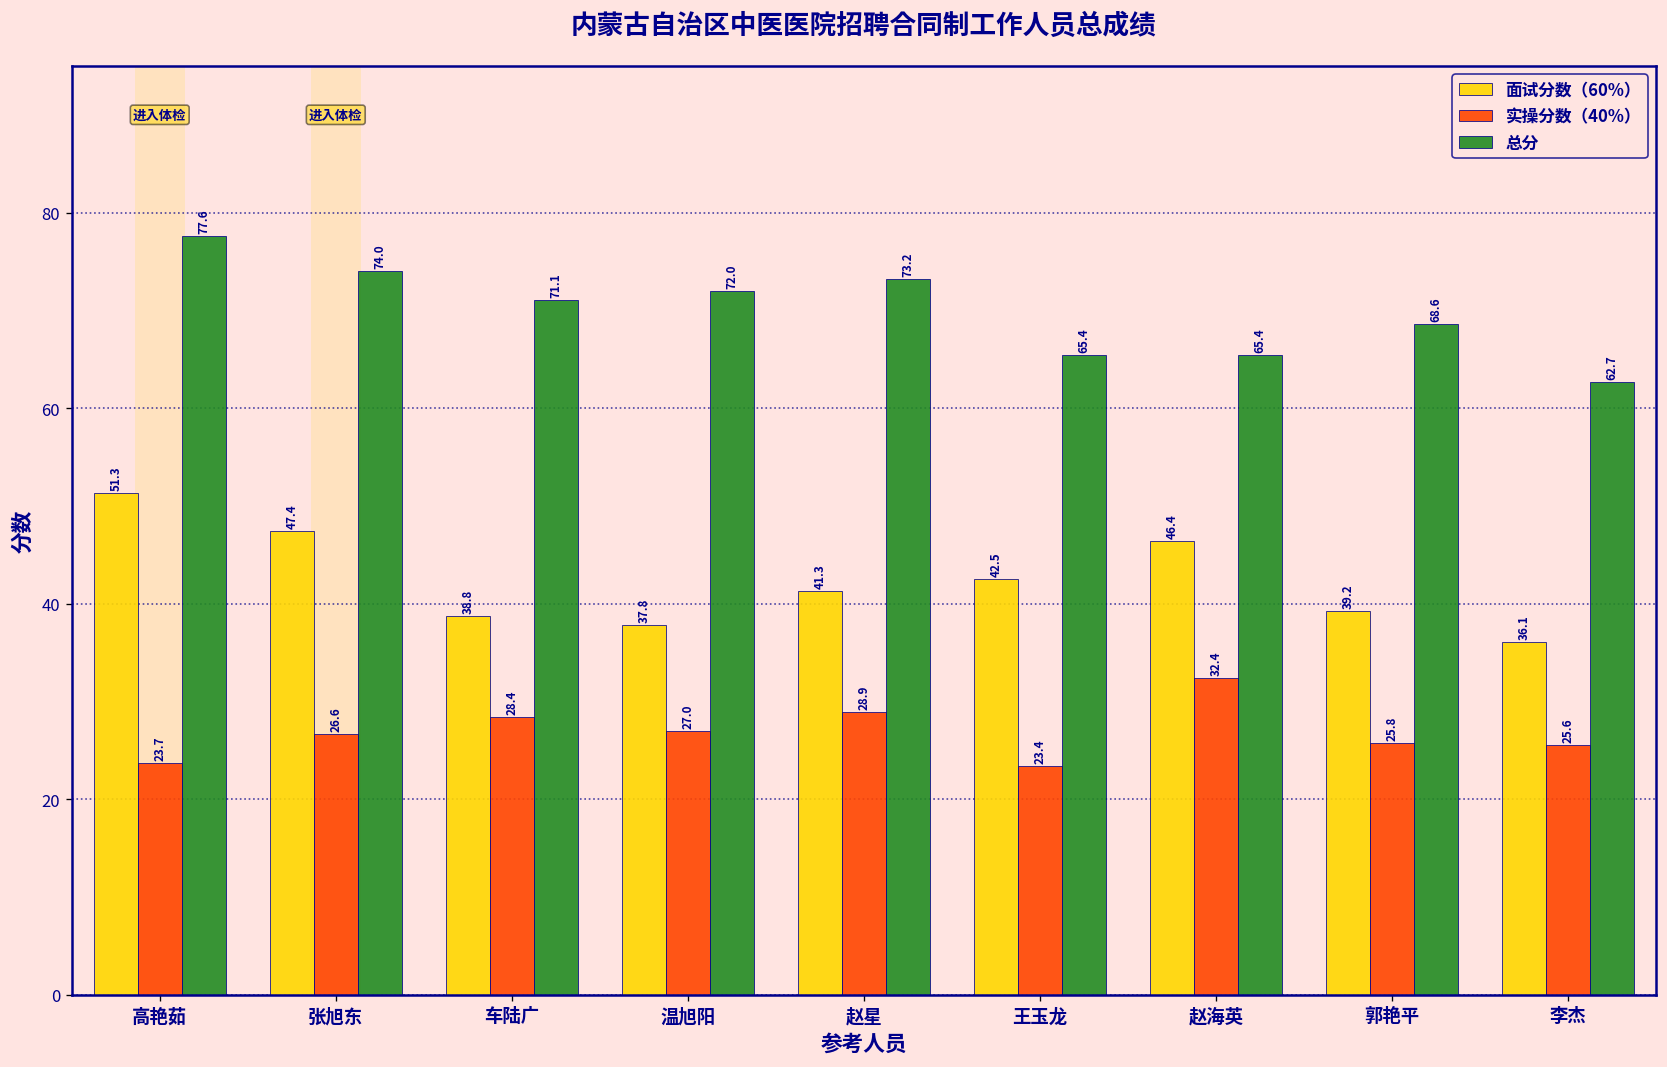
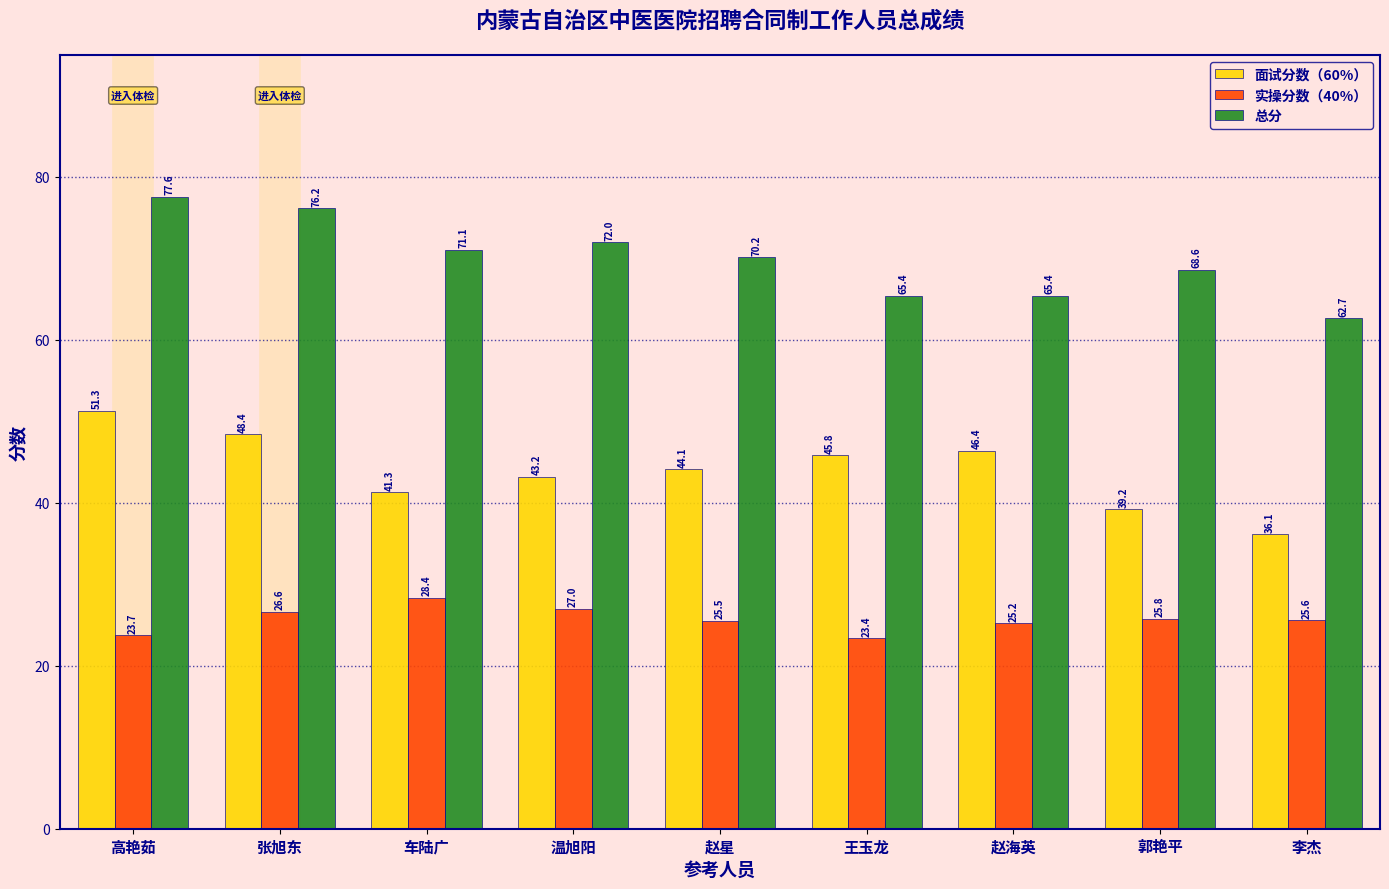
  {
    "面试分数（60%）": {
      "高艳茹": 51.3,
-     "张旭东": 47.4,
-     "车陆广": 38.8,
-     "温旭阳": 37.8,
-     "赵星": 41.3,
-     "王玉龙": 42.5,
+     "张旭东": 48.4,
+     "车陆广": 41.3,
+     "温旭阳": 43.2,
+     "赵星": 44.1,
+     "王玉龙": 45.8,
      "赵海英": 46.4,
      "郭艳平": 39.2,
      "李杰": 36.1
    },
    "实操分数（40%）": {
      "高艳茹": 23.7,
      "张旭东": 26.6,
      "车陆广": 28.4,
      "温旭阳": 27.0,
-     "赵星": 28.9,
+     "赵星": 25.5,
      "王玉龙": 23.4,
-     "赵海英": 32.4,
+     "赵海英": 25.2,
      "郭艳平": 25.8,
      "李杰": 25.6
    },
    "总分": {
      "高艳茹": 77.6,
-     "张旭东": 74.0,
+     "张旭东": 76.2,
      "车陆广": 71.1,
      "温旭阳": 72.0,
-     "赵星": 73.2,
+     "赵星": 70.2,
      "王玉龙": 65.4,
      "赵海英": 65.4,
      "郭艳平": 68.6,
      "李杰": 62.7
    }
  }
